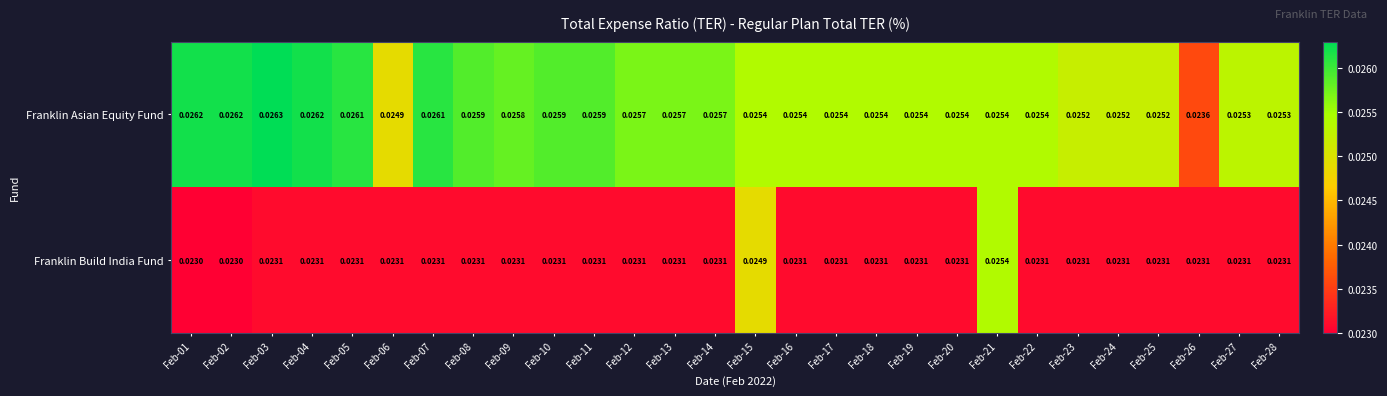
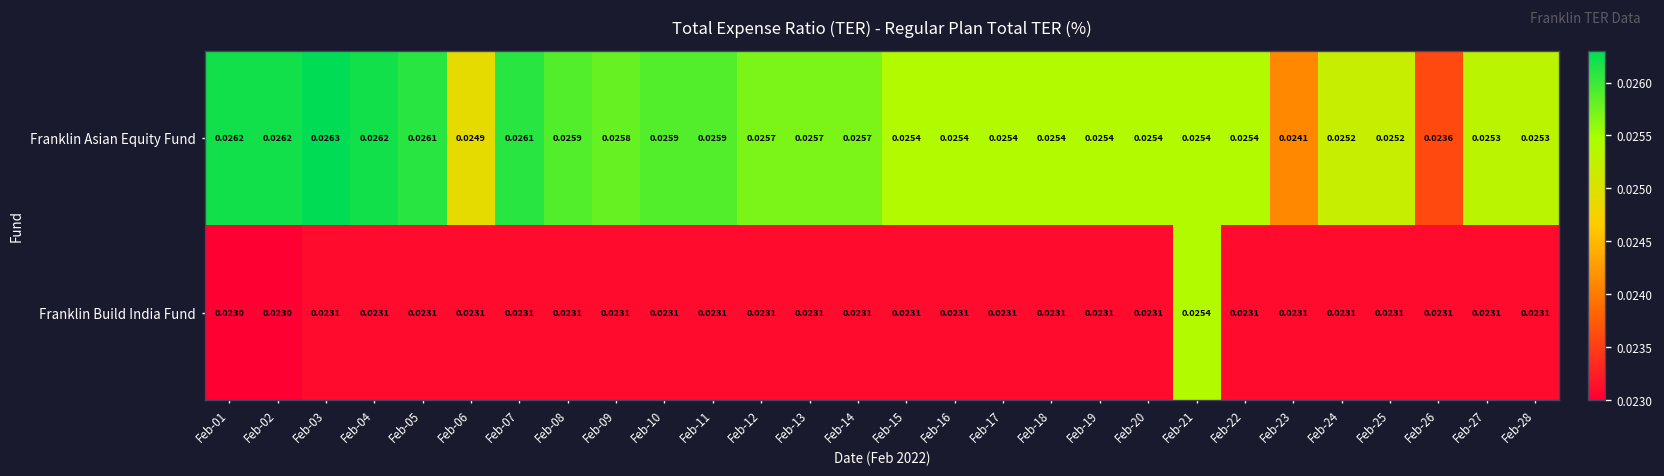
  {
    "Franklin Asian Equity Fund": {
      "Feb-01": 0.0262,
      "Feb-02": 0.0262,
      "Feb-03": 0.0263,
      "Feb-04": 0.0262,
      "Feb-05": 0.0261,
      "Feb-06": 0.0249,
      "Feb-07": 0.0261,
      "Feb-08": 0.0259,
      "Feb-09": 0.0258,
      "Feb-10": 0.0259,
      "Feb-11": 0.0259,
      "Feb-12": 0.0257,
      "Feb-13": 0.0257,
      "Feb-14": 0.0257,
      "Feb-15": 0.0254,
      "Feb-16": 0.0254,
      "Feb-17": 0.0254,
      "Feb-18": 0.0254,
      "Feb-19": 0.0254,
      "Feb-20": 0.0254,
      "Feb-21": 0.0254,
      "Feb-22": 0.0254,
-     "Feb-23": 0.0252,
+     "Feb-23": 0.0241,
      "Feb-24": 0.0252,
      "Feb-25": 0.0252,
      "Feb-26": 0.0236,
      "Feb-27": 0.0253,
      "Feb-28": 0.0253
    },
    "Franklin Build India Fund": {
      "Feb-01": 0.0230,
      "Feb-02": 0.0230,
      "Feb-03": 0.0231,
      "Feb-04": 0.0231,
      "Feb-05": 0.0231,
      "Feb-06": 0.0231,
      "Feb-07": 0.0231,
      "Feb-08": 0.0231,
      "Feb-09": 0.0231,
      "Feb-10": 0.0231,
      "Feb-11": 0.0231,
      "Feb-12": 0.0231,
      "Feb-13": 0.0231,
      "Feb-14": 0.0231,
-     "Feb-15": 0.0249,
+     "Feb-15": 0.0231,
      "Feb-16": 0.0231,
      "Feb-17": 0.0231,
      "Feb-18": 0.0231,
      "Feb-19": 0.0231,
      "Feb-20": 0.0231,
      "Feb-21": 0.0254,
      "Feb-22": 0.0231,
      "Feb-23": 0.0231,
      "Feb-24": 0.0231,
      "Feb-25": 0.0231,
      "Feb-26": 0.0231,
      "Feb-27": 0.0231,
      "Feb-28": 0.0231
    }
  }
